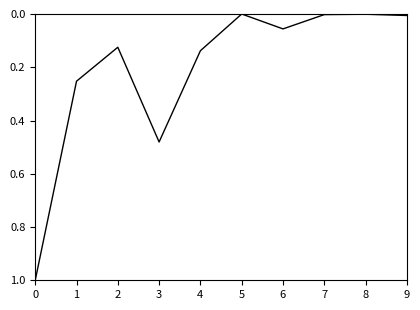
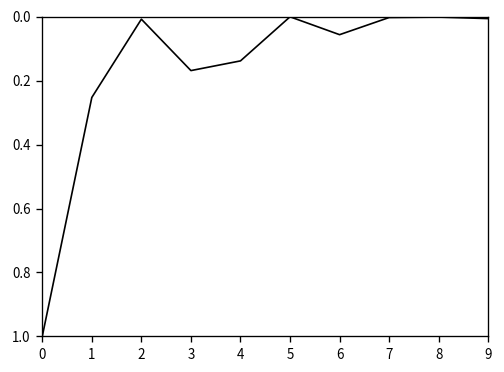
  {
    "0": 1.00,
    "1": 0.25,
-   "2": 0.12,
-   "3": 0.48,
+   "2": 0.01,
+   "3": 0.17,
    "4": 0.14,
    "5": 0.00,
    "6": 0.06,
    "7": 0.00,
    "8": 0.00,
    "9": 0.01
  }
